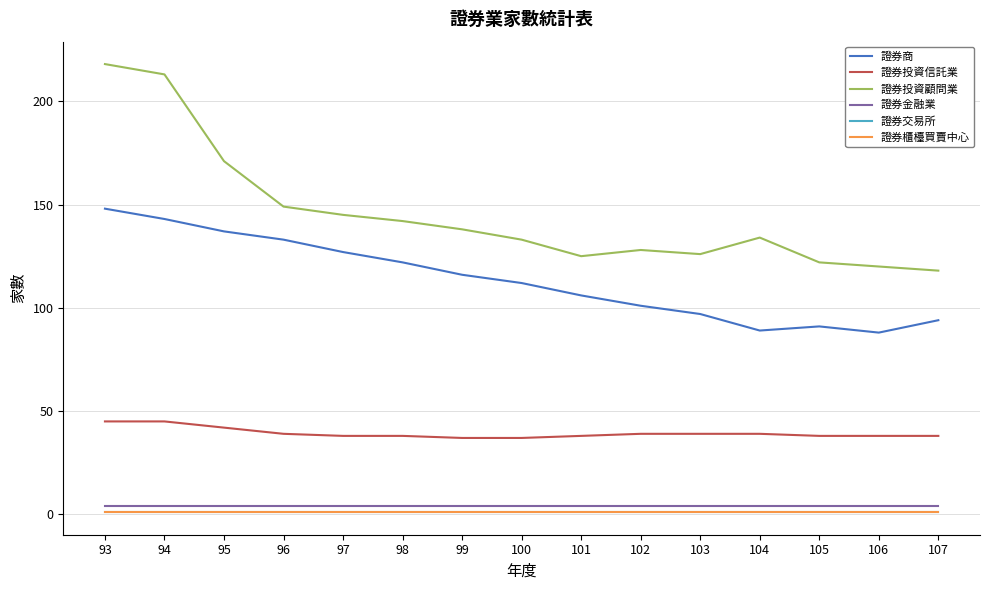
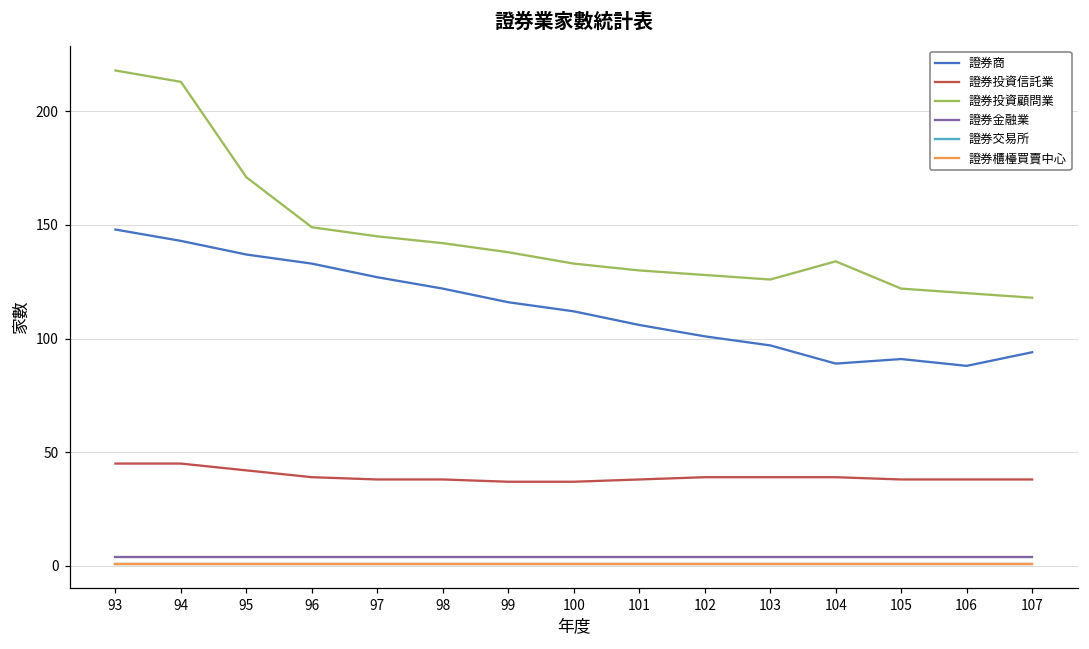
  {
    "證券商": {
      "93": 148,
      "94": 143,
      "95": 137,
      "96": 133,
      "97": 127,
      "98": 122,
      "99": 116,
      "100": 112,
      "101": 106,
      "102": 101,
      "103": 97,
      "104": 89,
      "105": 91,
      "106": 88,
      "107": 94
    },
    "證券投資信託業": {
      "93": 45,
      "94": 45,
      "95": 42,
      "96": 39,
      "97": 38,
      "98": 38,
      "99": 37,
      "100": 37,
      "101": 38,
      "102": 39,
      "103": 39,
      "104": 39,
      "105": 38,
      "106": 38,
      "107": 38
    },
    "證券投資顧問業": {
      "93": 218,
      "94": 213,
      "95": 171,
      "96": 149,
      "97": 145,
      "98": 142,
      "99": 138,
      "100": 133,
-     "101": 125,
+     "101": 130,
      "102": 128,
      "103": 126,
      "104": 134,
      "105": 122,
      "106": 120,
      "107": 118
    },
    "證券金融業": {
      "93": 4,
      "94": 4,
      "95": 4,
      "96": 4,
      "97": 4,
      "98": 4,
      "99": 4,
      "100": 4,
      "101": 4,
      "102": 4,
      "103": 4,
      "104": 4,
      "105": 4,
      "106": 4,
      "107": 4
    },
    "證券櫃檯買賣中心": {
      "93": 1,
      "94": 1,
      "95": 1,
      "96": 1,
      "97": 1,
      "98": 1,
      "99": 1,
      "100": 1,
      "101": 1,
      "102": 1,
      "103": 1,
      "104": 1,
      "105": 1,
      "106": 1,
      "107": 1
    }
  }
